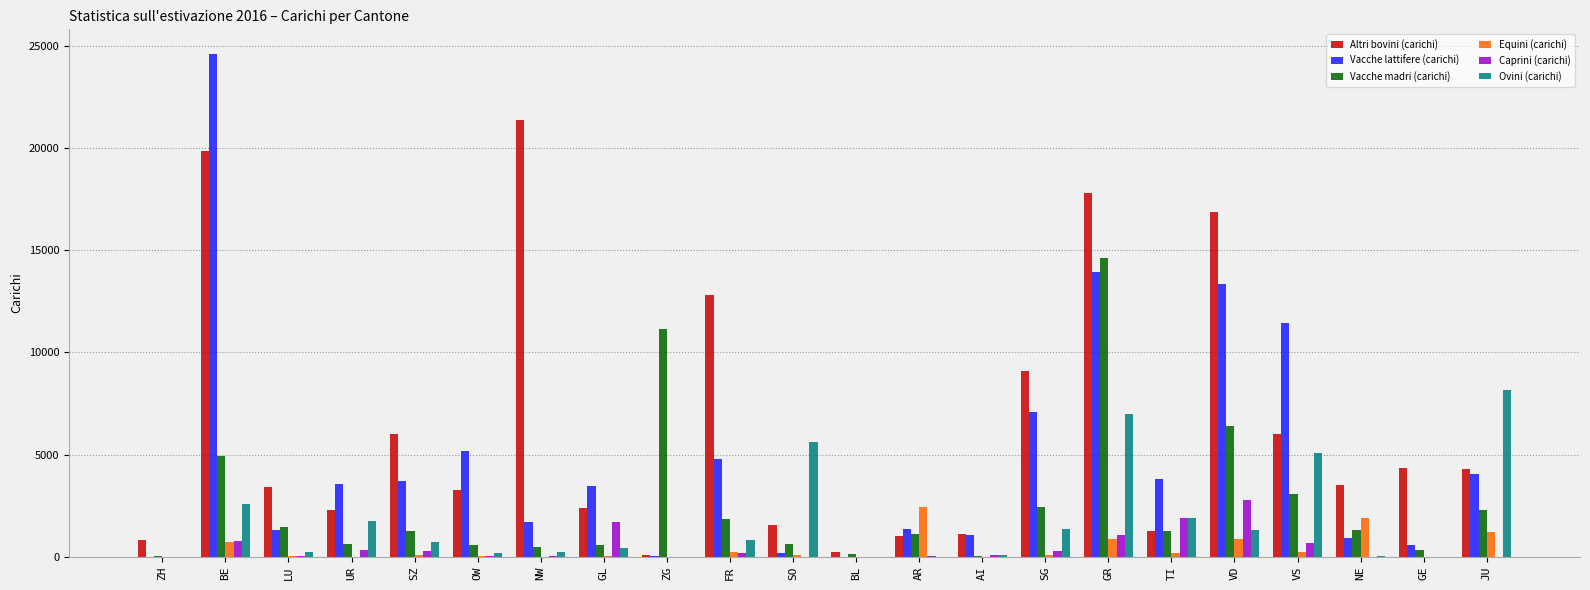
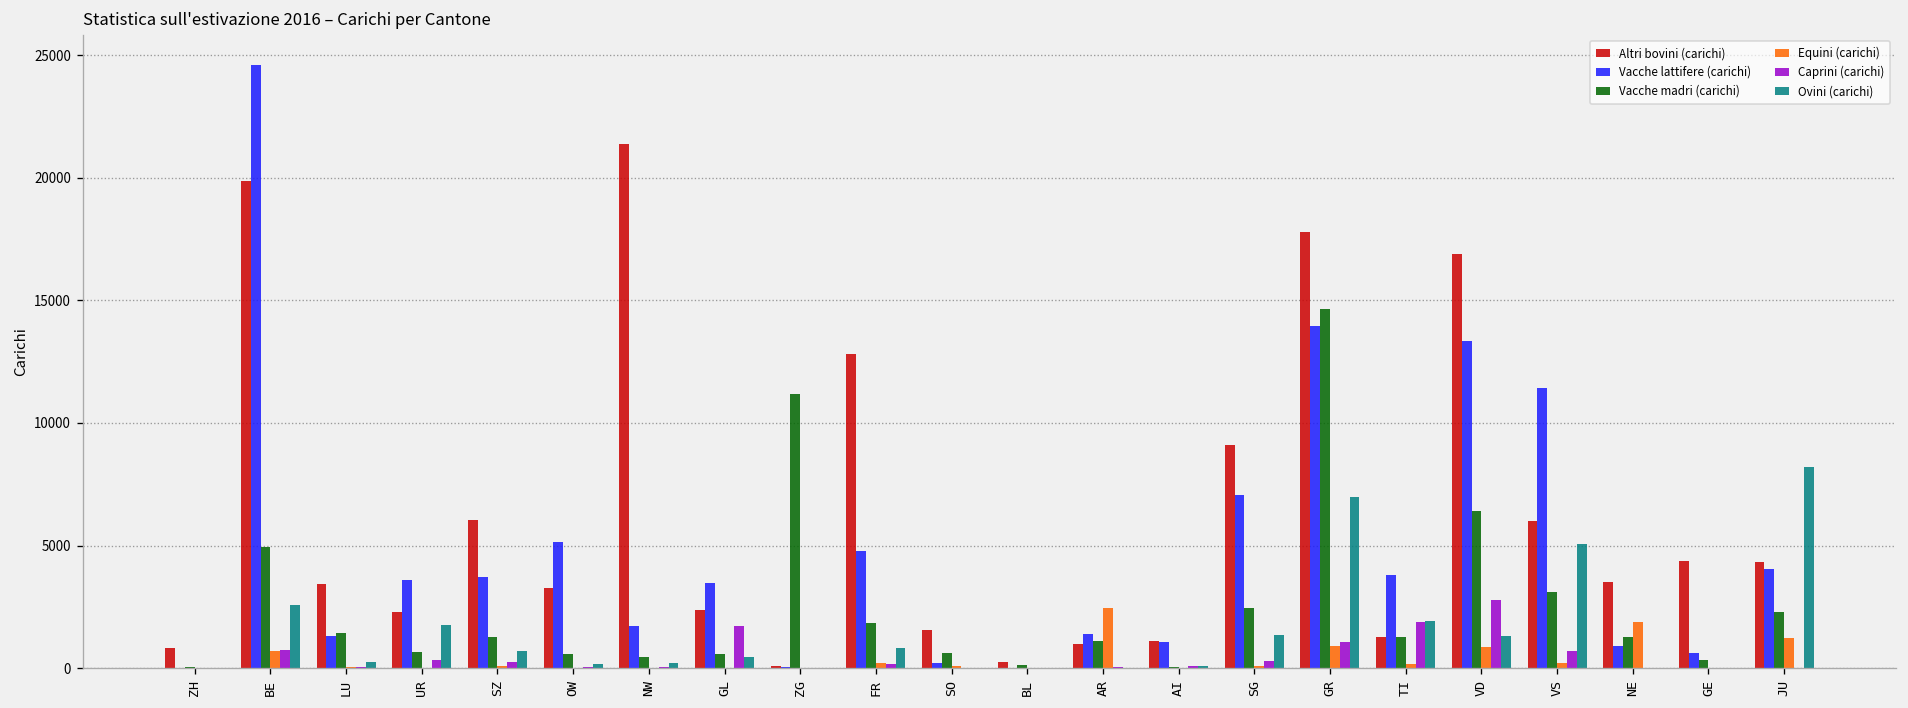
  {
    "Altri bovini (carichi)": {
      "ZH": 800,
      "BE": 19800,
      "LU": 3400,
      "UR": 2300,
      "SZ": 6000,
      "OW": 3300,
      "NW": 21400,
      "GL": 2400,
      "FR": 12800,
      "SO": 1600,
      "BL": 200,
      "AR": 1000,
      "AI": 1100,
      "SG": 9100,
      "GR": 17800,
      "TI": 1300,
      "VD": 16900,
      "VS": 6000,
      "NE": 3500,
      "GE": 4400,
      "JU": 4300
    },
    "Vacche lattifere (carichi)": {
      "BE": 24600,
      "LU": 1300,
      "UR": 3600,
      "SZ": 3700,
      "OW": 5200,
      "NW": 1700,
      "GL": 3500,
      "FR": 4800,
      "SO": 200,
      "BL": 0,
      "AR": 1400,
      "AI": 1100,
      "SG": 7100,
      "GR": 14000,
      "TI": 3800,
      "VD": 13400,
      "VS": 11400,
      "NE": 900,
      "GE": 600,
      "JU": 4000
    },
    "Vacche madri (carichi)": {
      "BE": 5000,
      "LU": 1400,
      "UR": 600,
      "SZ": 1300,
      "OW": 600,
      "NW": 500,
      "GL": 600,
      "ZG": 11200,
      "FR": 1800,
      "SO": 600,
      "AR": 1100,
      "SG": 2400,
      "GR": 14600,
      "TI": 1300,
      "VD": 6400,
      "VS": 3100,
      "NE": 1300,
      "GE": 300,
      "JU": 2300
    },
    "Equini (carichi)": {
      "ZH": 0,
      "BE": 700,
      "FR": 200,
      "BL": 0,
      "AR": 2400,
      "GR": 900,
      "TI": 200,
      "VD": 900,
      "VS": 200,
      "NE": 1900,
      "GE": 0,
      "JU": 1200
    },
    "Caprini (carichi)": {
      "BE": 800,
      "UR": 300,
      "SZ": 300,
      "GL": 1700,
      "ZG": 0,
      "FR": 200,
      "BL": 0,
      "SG": 300,
      "GR": 1000,
      "TI": 1900,
      "VD": 2800,
      "VS": 700,
      "GE": 0
    },
    "Ovini (carichi)": {
      "ZH": 0,
      "BE": 2600,
      "LU": 300,
      "UR": 1800,
      "SZ": 700,
      "OW": 200,
      "NW": 200,
      "GL": 400,
      "ZG": 0,
      "FR": 800,
-     "SO": 5600,
+     "SO": 0,
      "BL": 0,
      "SG": 1400,
      "GR": 7000,
      "TI": 1900,
      "VD": 1300,
      "VS": 5100,
      "GE": 0,
      "JU": 8200
    }
  }
